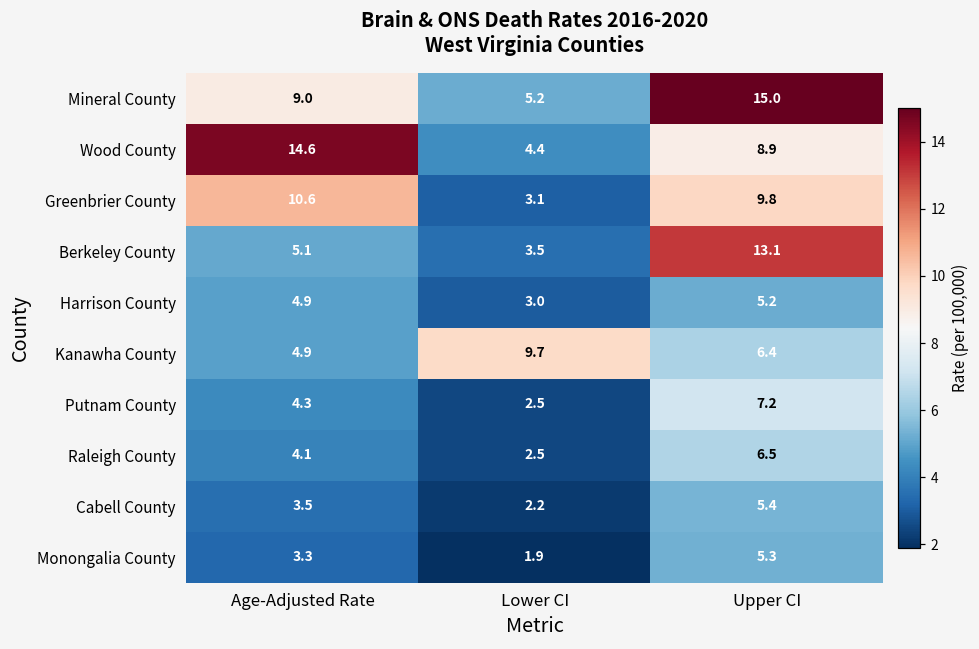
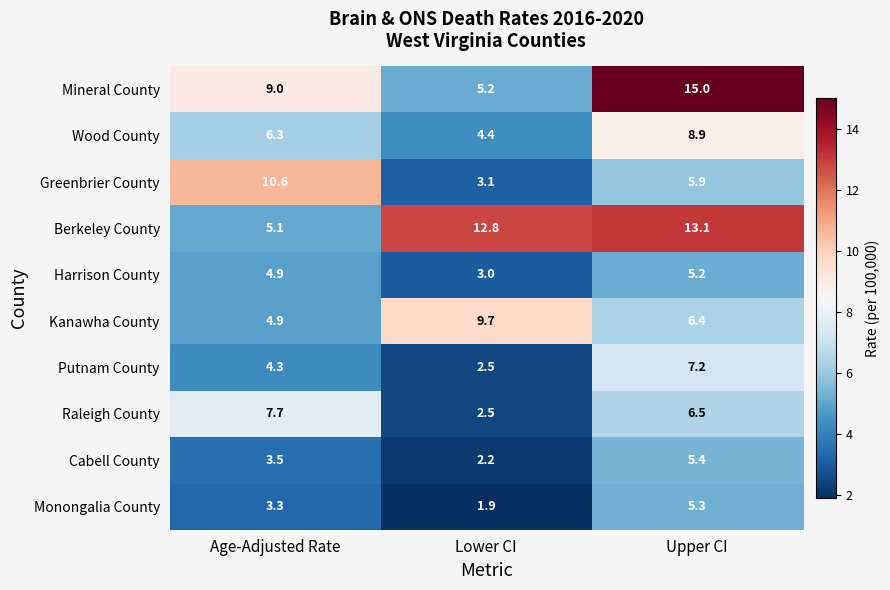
  {
    "Mineral County": {
      "Age-Adjusted Rate": 9.0,
      "Lower CI": 5.2,
      "Upper CI": 15.0
    },
    "Wood County": {
-     "Age-Adjusted Rate": 14.6,
+     "Age-Adjusted Rate": 6.3,
      "Lower CI": 4.4,
      "Upper CI": 8.9
    },
    "Greenbrier County": {
      "Age-Adjusted Rate": 10.6,
      "Lower CI": 3.1,
-     "Upper CI": 9.8
+     "Upper CI": 5.9
    },
    "Berkeley County": {
      "Age-Adjusted Rate": 5.1,
-     "Lower CI": 3.5,
+     "Lower CI": 12.8,
      "Upper CI": 13.1
    },
    "Harrison County": {
      "Age-Adjusted Rate": 4.9,
      "Lower CI": 3.0,
      "Upper CI": 5.2
    },
    "Kanawha County": {
      "Age-Adjusted Rate": 4.9,
      "Lower CI": 9.7,
      "Upper CI": 6.4
    },
    "Putnam County": {
      "Age-Adjusted Rate": 4.3,
      "Lower CI": 2.5,
      "Upper CI": 7.2
    },
    "Raleigh County": {
-     "Age-Adjusted Rate": 4.1,
+     "Age-Adjusted Rate": 7.7,
      "Lower CI": 2.5,
      "Upper CI": 6.5
    },
    "Cabell County": {
      "Age-Adjusted Rate": 3.5,
      "Lower CI": 2.2,
      "Upper CI": 5.4
    },
    "Monongalia County": {
      "Age-Adjusted Rate": 3.3,
      "Lower CI": 1.9,
      "Upper CI": 5.3
    }
  }
